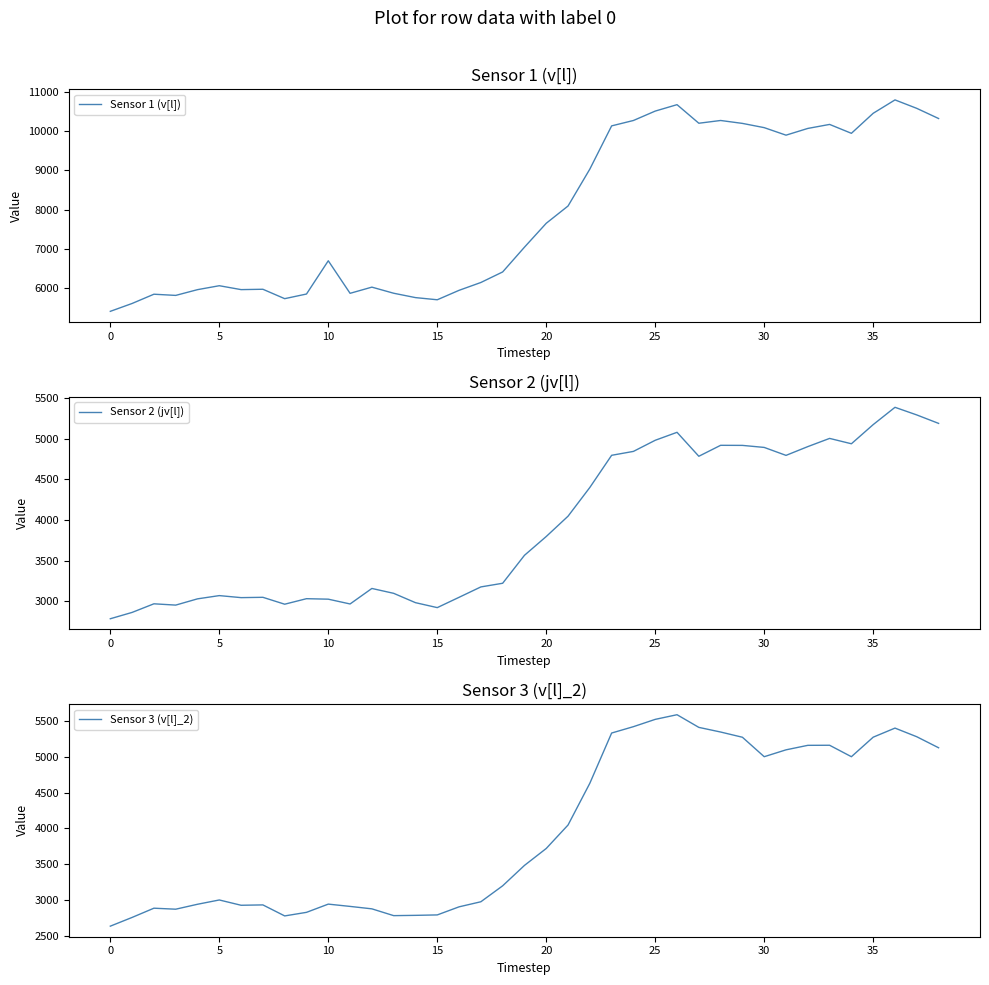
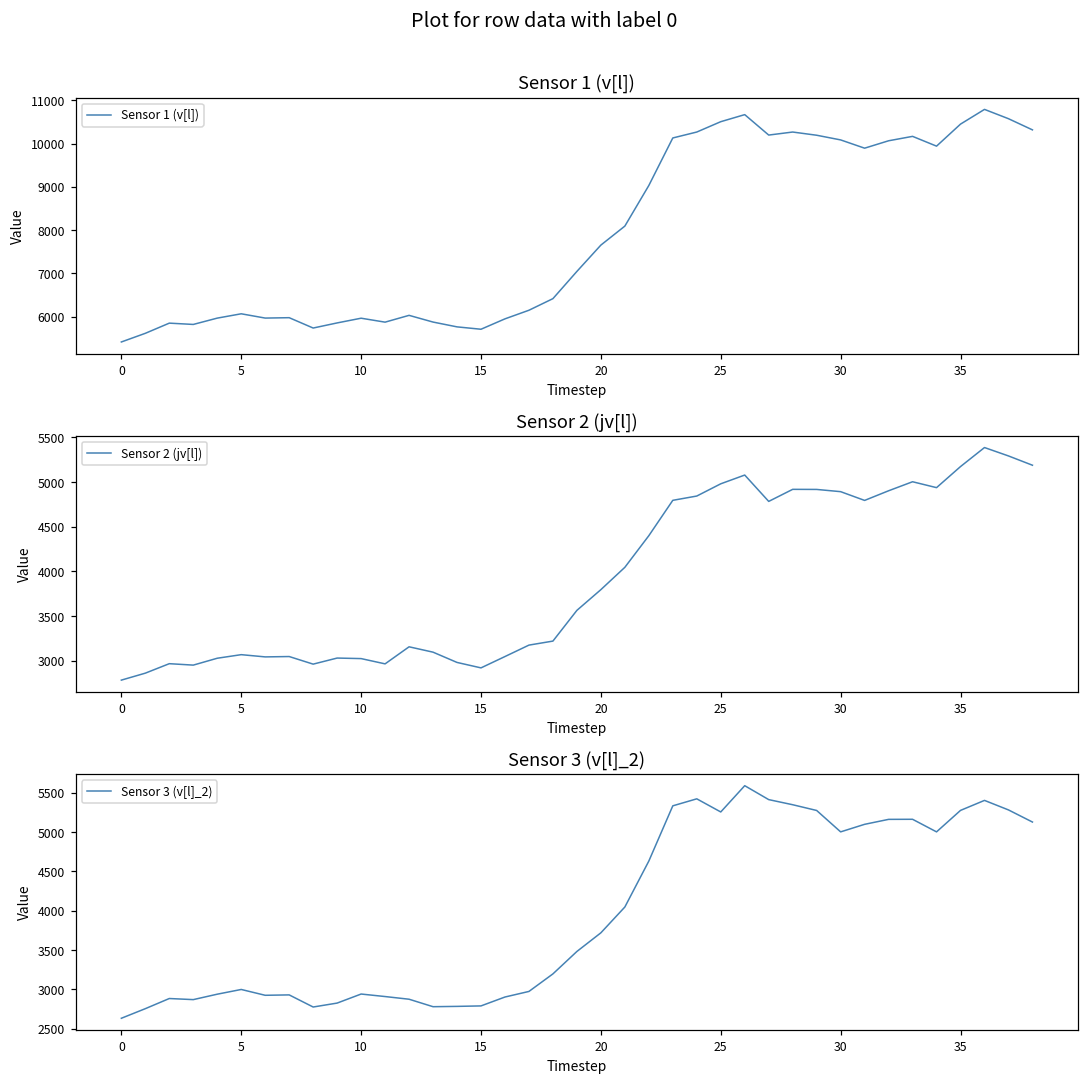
  {
    "Sensor 1 (v[l])": {
      "0": 5400,
      "5": 6100,
-     "10": 6700,
+     "10": 6000,
      "15": 5700,
      "20": 7700,
      "25": 10500,
      "30": 10100,
      "35": 10500
    },
    "Sensor 2 (jv[l])": {
      "0": 2800,
      "5": 3100,
      "10": 3000,
      "15": 2900,
      "20": 3800,
      "25": 5000,
      "30": 4900,
      "35": 5200
    },
    "Sensor 3 (v[l]_2)": {
      "0": 2600,
      "5": 3000,
      "10": 2900,
      "15": 2800,
      "20": 3700,
-     "25": 5500,
+     "25": 5300,
      "30": 5000,
      "35": 5300
    }
  }
